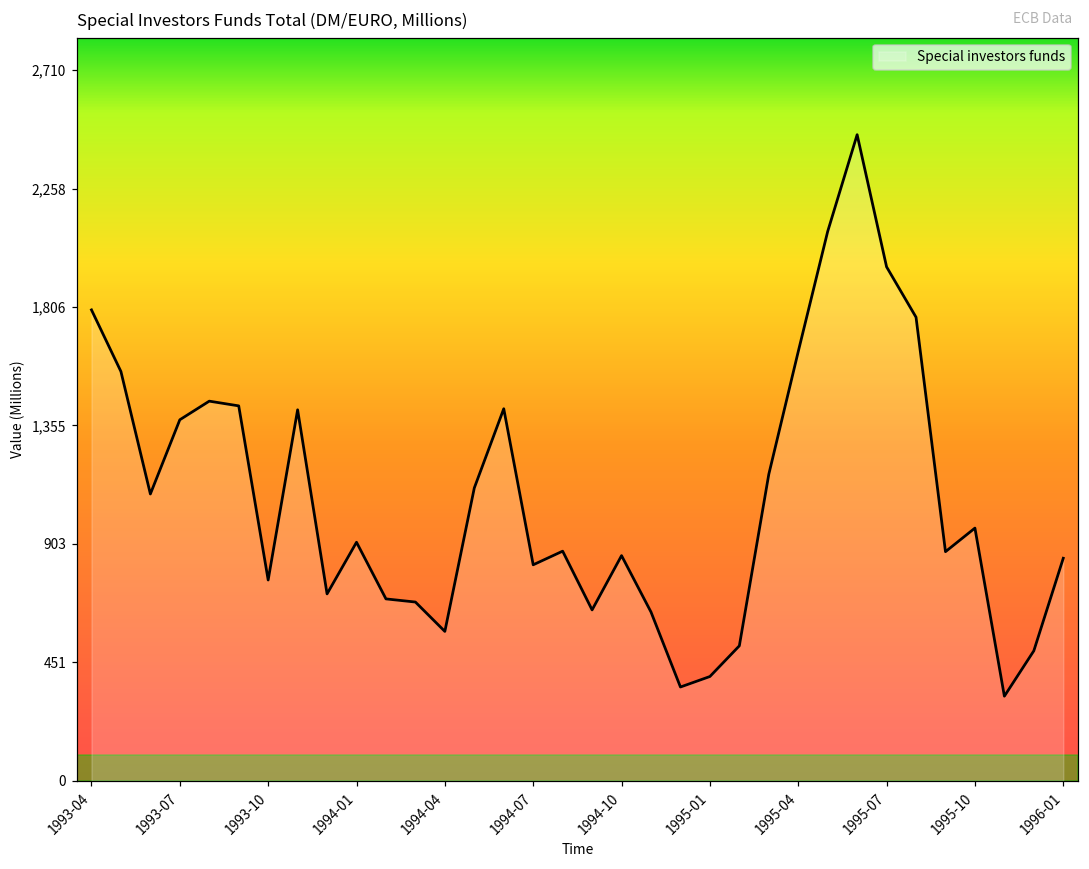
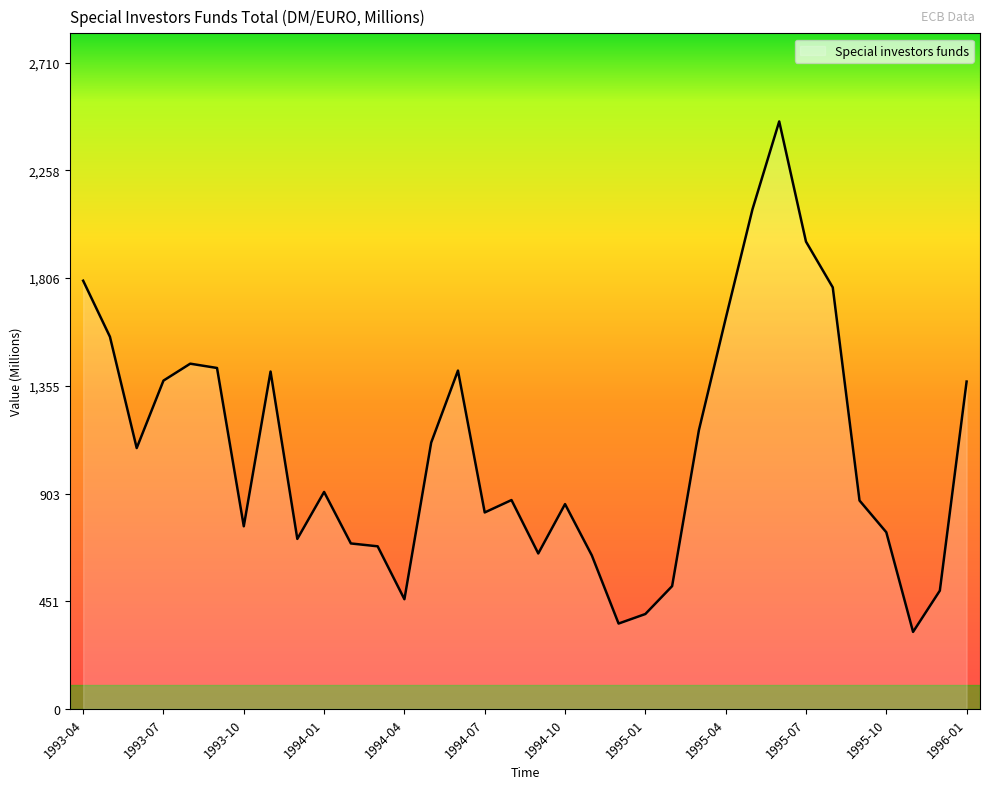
  {
    "1993-04": "1,800",
    "1993-07": "1,380",
    "1993-10": "770",
    "1994-01": "910",
-   "1994-04": "570",
+   "1994-04": "460",
    "1994-07": "820",
    "1994-10": "860",
    "1995-01": "400",
    "1995-04": "1,640",
    "1995-07": "1,960",
-   "1995-10": "960",
-   "1996-01": "850"
+   "1995-10": "740",
+   "1996-01": "1,370"
  }
